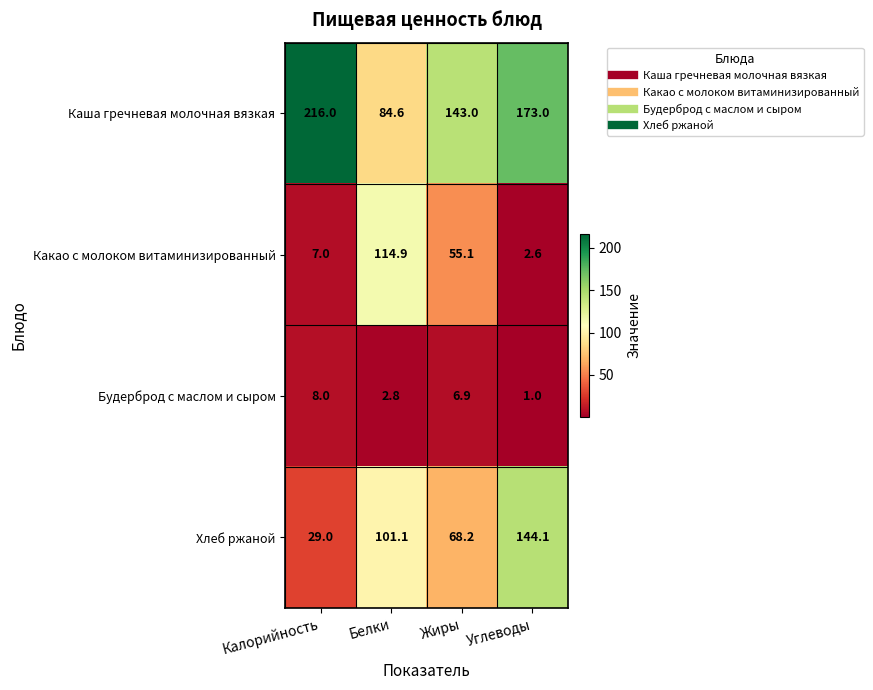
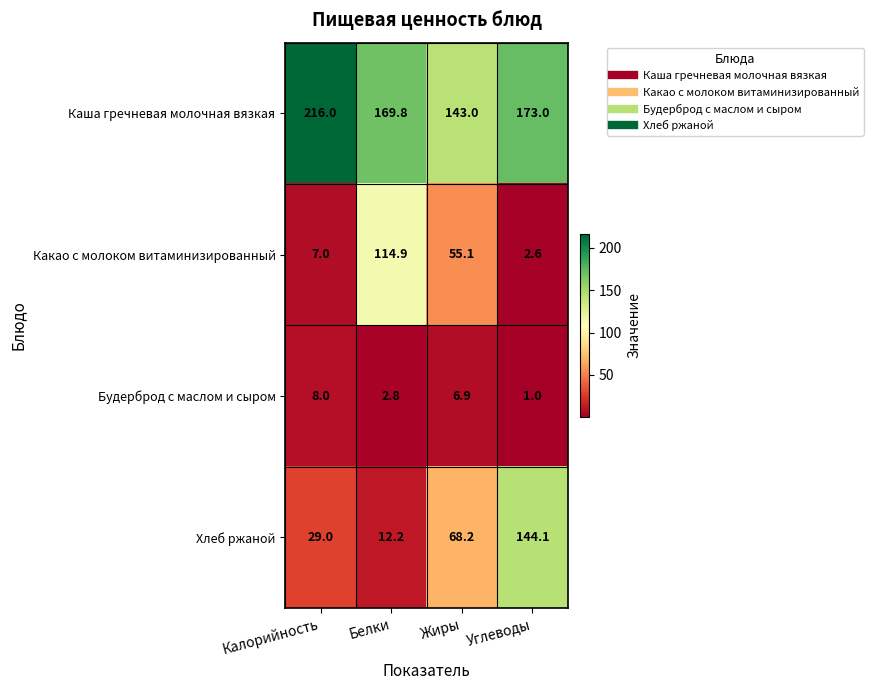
  {
    "Каша гречневая молочная вязкая": {
      "Калорийность": 216.0,
-     "Белки": 84.6,
+     "Белки": 169.8,
      "Жиры": 143.0,
      "Углеводы": 173.0
    },
    "Какао с молоком витаминизированный": {
      "Калорийность": 7.0,
      "Белки": 114.9,
      "Жиры": 55.1,
      "Углеводы": 2.6
    },
    "Будерброд с маслом и сыром": {
      "Калорийность": 8.0,
      "Белки": 2.8,
      "Жиры": 6.9,
      "Углеводы": 1.0
    },
    "Хлеб ржаной": {
      "Калорийность": 29.0,
-     "Белки": 101.1,
+     "Белки": 12.2,
      "Жиры": 68.2,
      "Углеводы": 144.1
    }
  }
